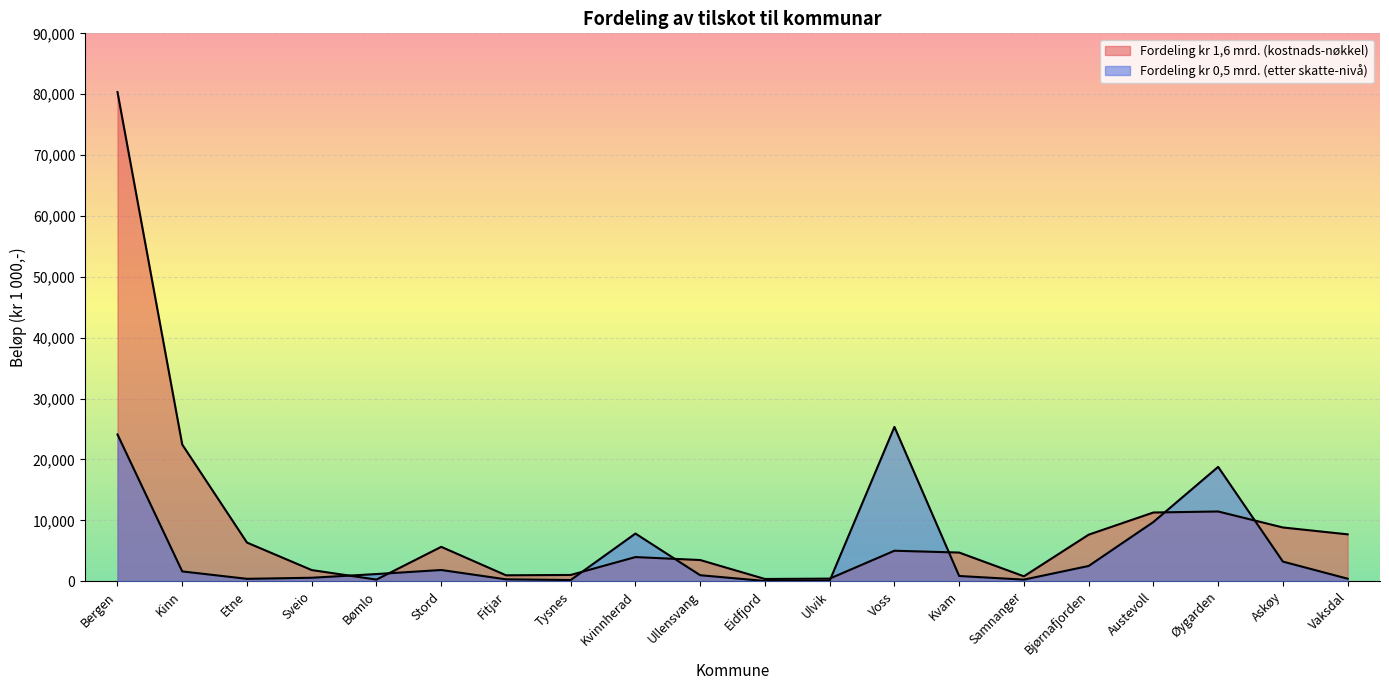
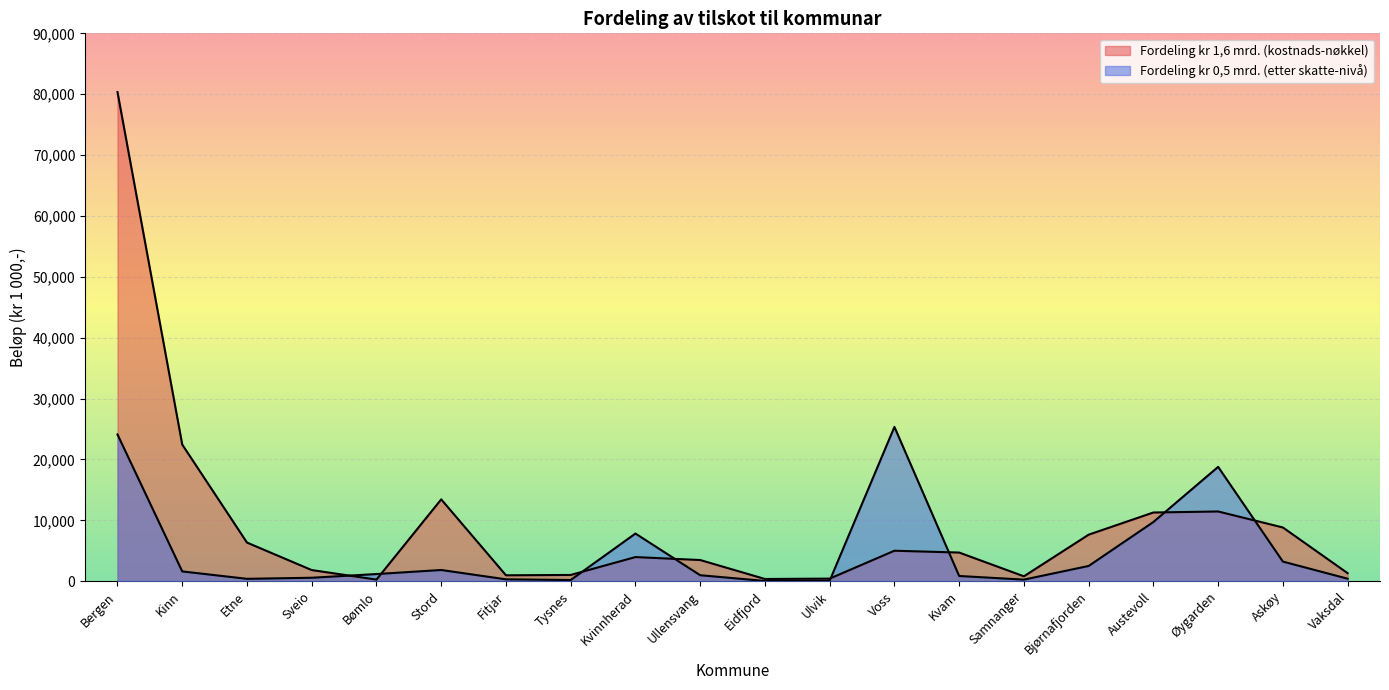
  {
    "Fordeling kr 1,6 mrd. (kostnads-nøkkel)": {
      "Bergen": "80,000",
      "Kinn": "22,000",
      "Etne": "6,000",
      "Sveio": "2,000",
      "Bømlo": "0",
-     "Stord": "6,000",
+     "Stord": "13,000",
      "Fitjar": "1,000",
      "Tysnes": "1,000",
      "Kvinnherad": "4,000",
      "Ullensvang": "3,000",
      "Voss": "5,000",
      "Kvam": "5,000",
      "Samnanger": "1,000",
      "Bjørnafjorden": "8,000",
      "Austevoll": "11,000",
      "Øygarden": "11,000",
      "Askøy": "9,000",
-     "Vaksdal": "8,000"
+     "Vaksdal": "1,000"
    },
    "Fordeling kr 0,5 mrd. (etter skatte-nivå)": {
      "Bergen": "24,000",
      "Kinn": "2,000",
      "Etne": "0",
      "Sveio": "1,000",
      "Bømlo": "1,000",
      "Stord": "2,000",
      "Fitjar": "0",
      "Tysnes": "0",
      "Kvinnherad": "8,000",
      "Ullensvang": "1,000",
      "Voss": "25,000",
      "Kvam": "1,000",
      "Samnanger": "0",
      "Bjørnafjorden": "3,000",
      "Austevoll": "10,000",
      "Øygarden": "19,000",
      "Askøy": "3,000",
      "Vaksdal": "0"
    }
  }
